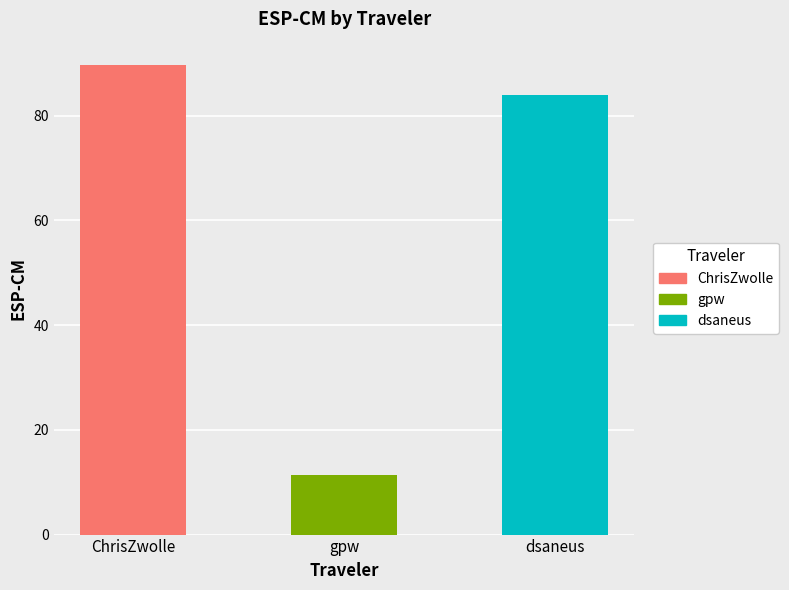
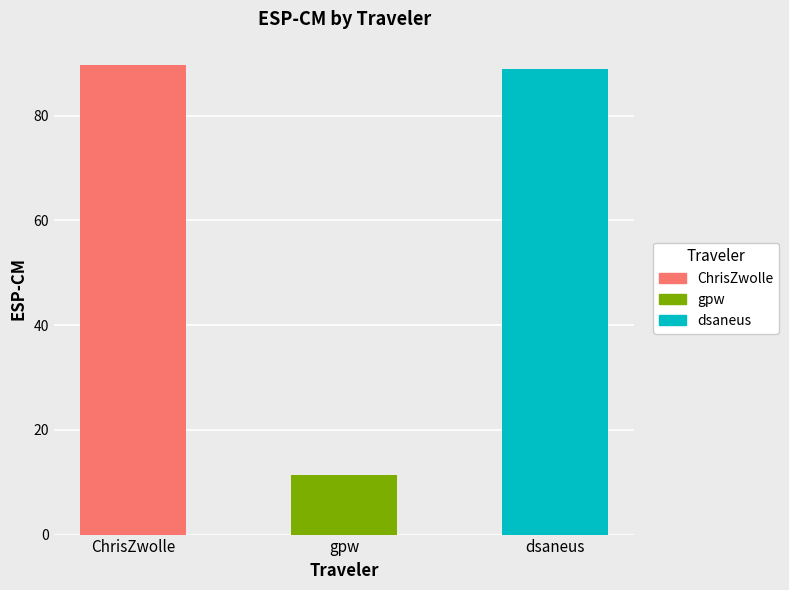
  {
    "ChrisZwolle": 90,
    "gpw": 11,
-   "dsaneus": 84
+   "dsaneus": 89
  }
